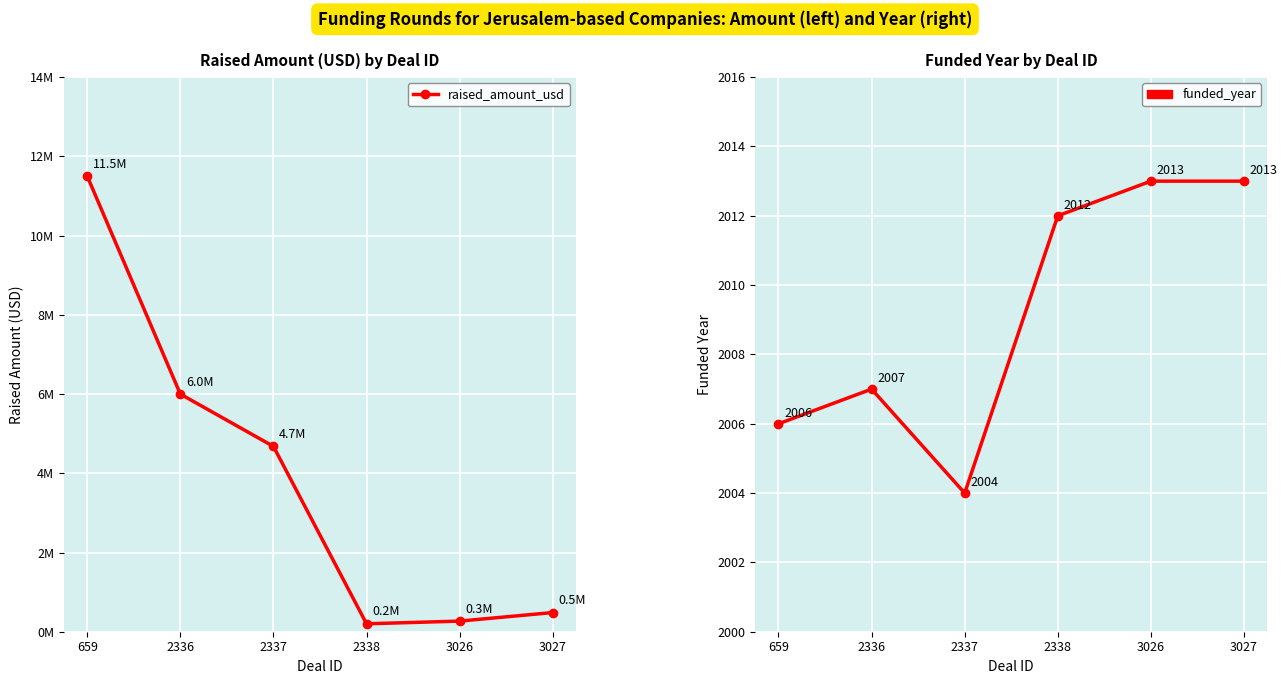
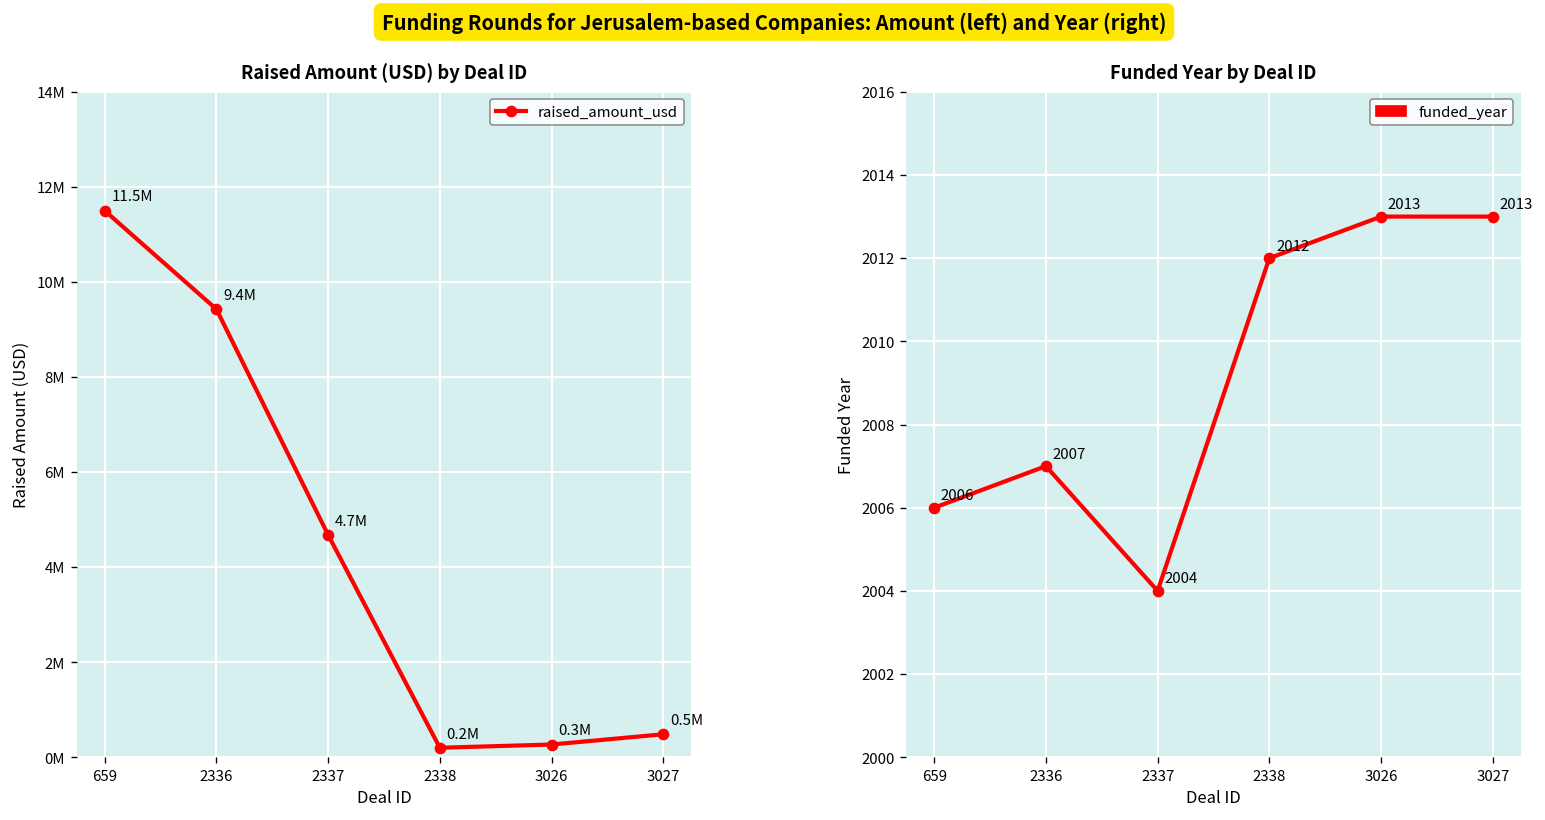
  {
    "Raised Amount (USD) by Deal ID": {
      "659": "11.5M",
-     "2336": "6.0M",
+     "2336": "9.4M",
      "2337": "4.7M",
      "2338": "0.2M",
      "3026": "0.3M",
      "3027": "0.5M"
    },
    "Funded Year by Deal ID": {
      "659": "2006",
      "2336": "2007",
      "2337": "2004",
      "2338": "2012",
      "3026": "2013",
      "3027": "2013"
    }
  }
